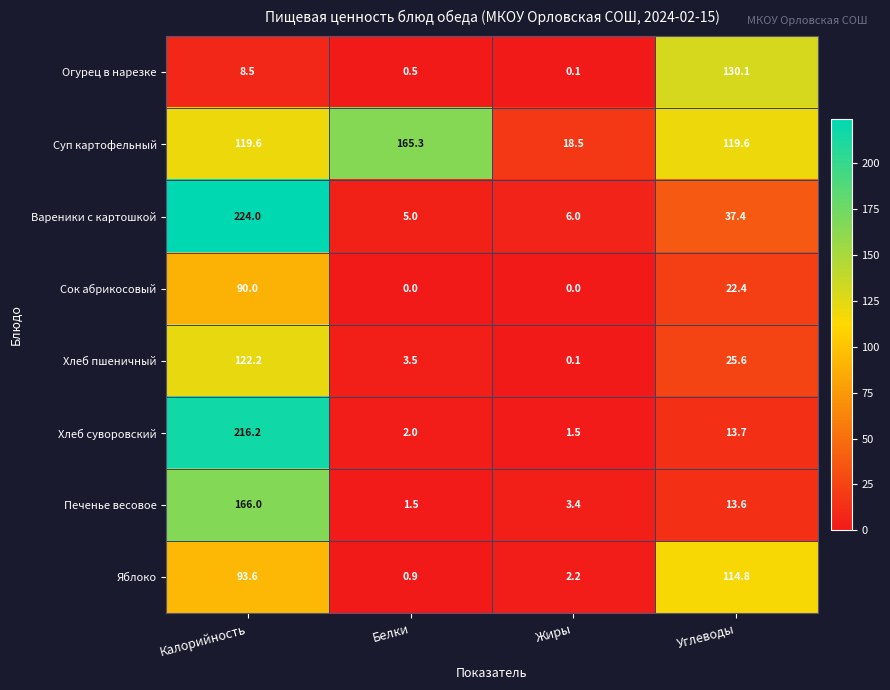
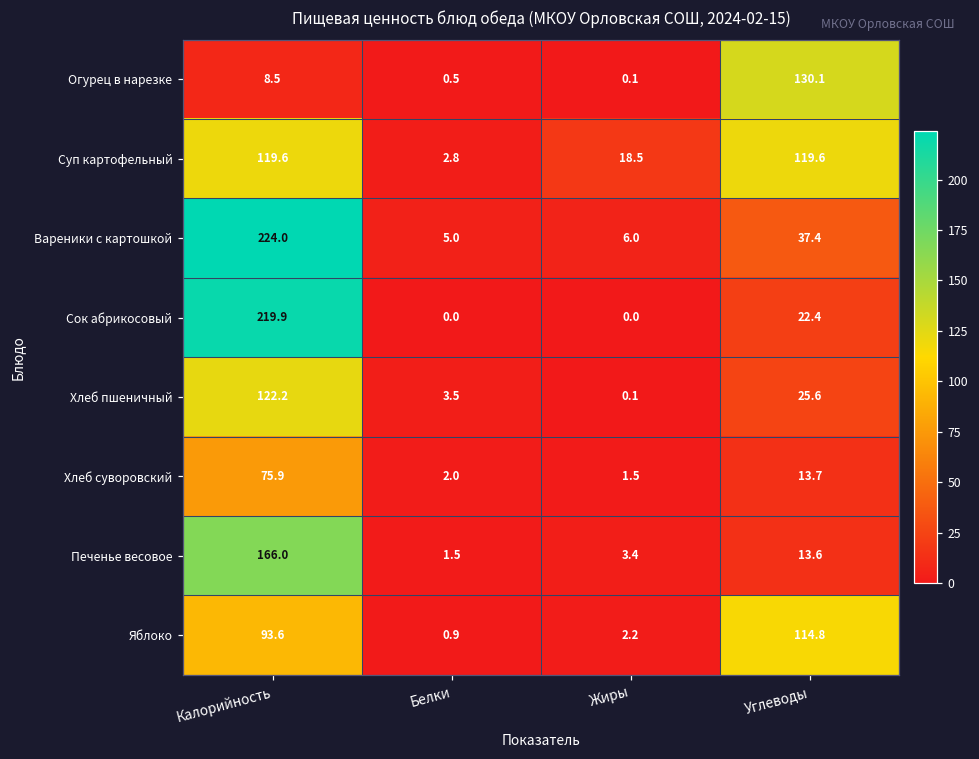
  {
    "Огурец в нарезке": {
      "Калорийность": 8.5,
      "Белки": 0.5,
      "Жиры": 0.1,
      "Углеводы": 130.1
    },
    "Суп картофельный": {
      "Калорийность": 119.6,
-     "Белки": 165.3,
+     "Белки": 2.8,
      "Жиры": 18.5,
      "Углеводы": 119.6
    },
    "Вареники с картошкой": {
      "Калорийность": 224.0,
      "Белки": 5.0,
      "Жиры": 6.0,
      "Углеводы": 37.4
    },
    "Сок абрикосовый": {
-     "Калорийность": 90.0,
+     "Калорийность": 219.9,
      "Белки": 0.0,
      "Жиры": 0.0,
      "Углеводы": 22.4
    },
    "Хлеб пшеничный": {
      "Калорийность": 122.2,
      "Белки": 3.5,
      "Жиры": 0.1,
      "Углеводы": 25.6
    },
    "Хлеб суворовский": {
-     "Калорийность": 216.2,
+     "Калорийность": 75.9,
      "Белки": 2.0,
      "Жиры": 1.5,
      "Углеводы": 13.7
    },
    "Печенье весовое": {
      "Калорийность": 166.0,
      "Белки": 1.5,
      "Жиры": 3.4,
      "Углеводы": 13.6
    },
    "Яблоко": {
      "Калорийность": 93.6,
      "Белки": 0.9,
      "Жиры": 2.2,
      "Углеводы": 114.8
    }
  }
